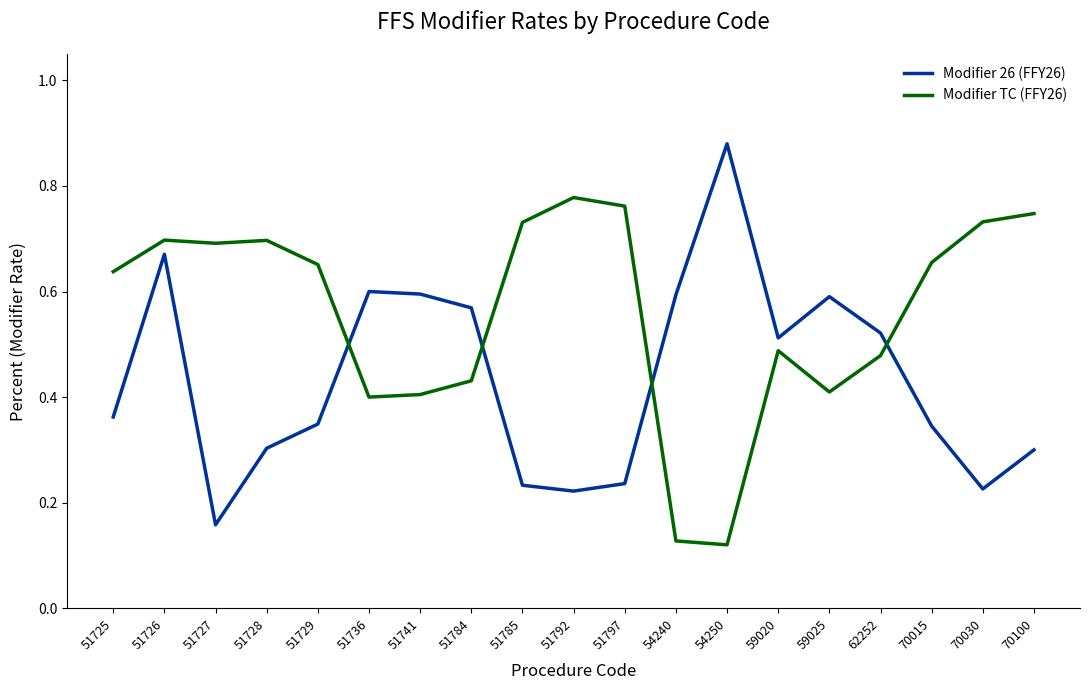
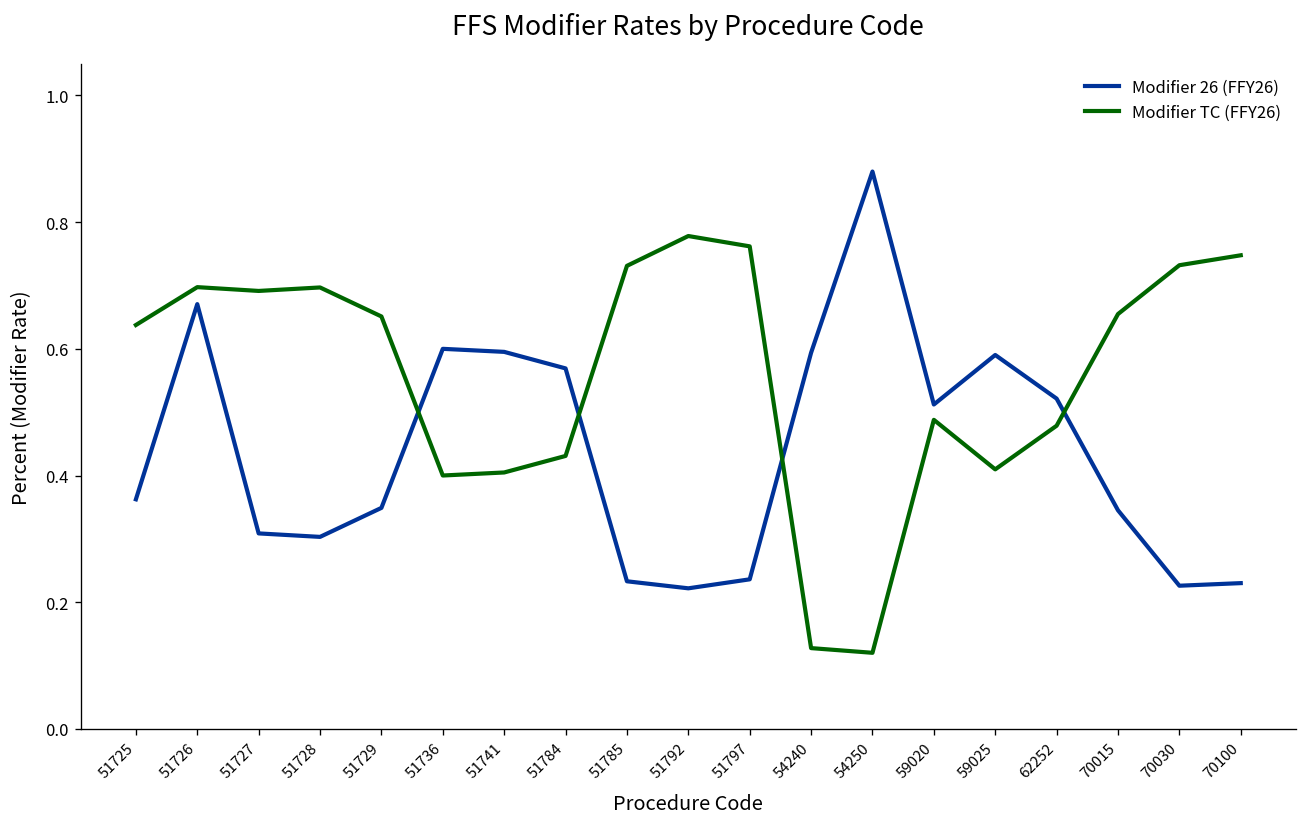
  {
    "Modifier 26 (FFY26)": {
      "51725": 0.36,
      "51726": 0.67,
-     "51727": 0.16,
+     "51727": 0.31,
      "51728": 0.30,
      "51729": 0.35,
      "51736": 0.60,
      "51741": 0.60,
      "51784": 0.57,
      "51785": 0.23,
      "51792": 0.22,
      "51797": 0.24,
      "54240": 0.59,
      "54250": 0.88,
      "59020": 0.51,
      "59025": 0.59,
      "62252": 0.52,
      "70015": 0.35,
      "70030": 0.23,
-     "70100": 0.30
+     "70100": 0.23
    },
    "Modifier TC (FFY26)": {
      "51725": 0.64,
      "51726": 0.70,
      "51727": 0.69,
      "51728": 0.70,
      "51729": 0.65,
      "51736": 0.40,
      "51741": 0.40,
      "51784": 0.43,
      "51785": 0.73,
      "51792": 0.78,
      "51797": 0.76,
      "54240": 0.13,
      "54250": 0.12,
      "59020": 0.49,
      "59025": 0.41,
      "62252": 0.48,
      "70015": 0.65,
      "70030": 0.73,
      "70100": 0.75
    }
  }
